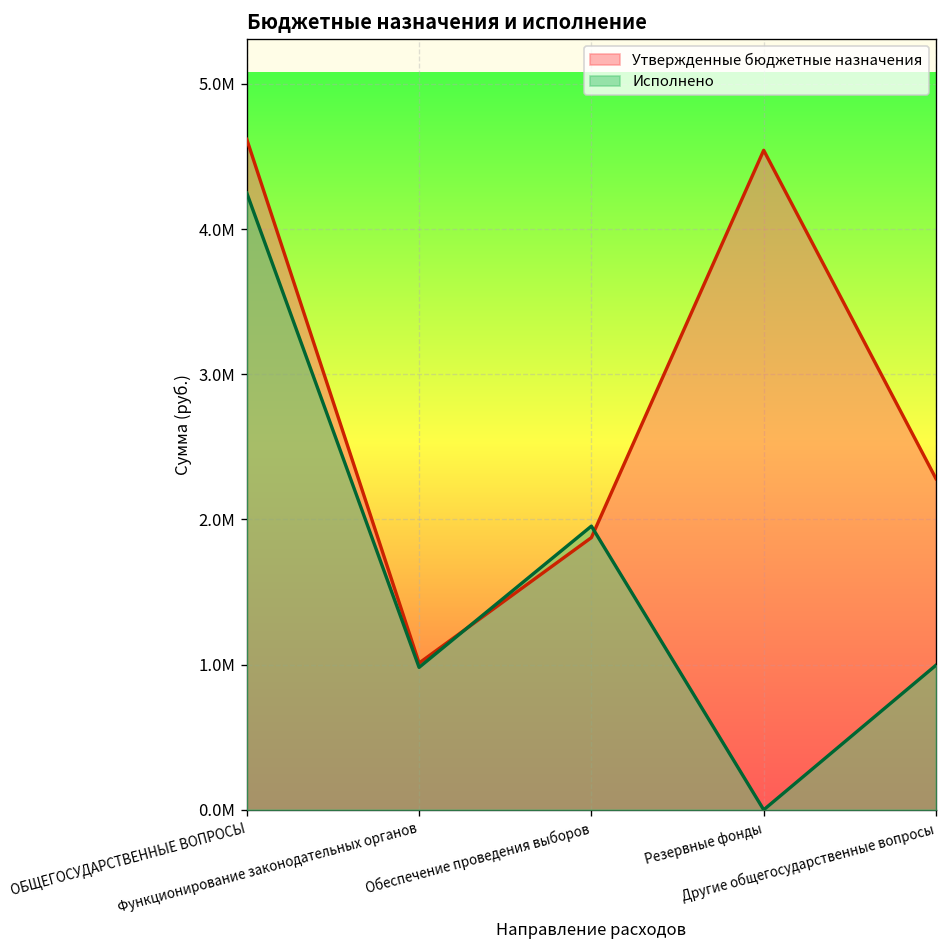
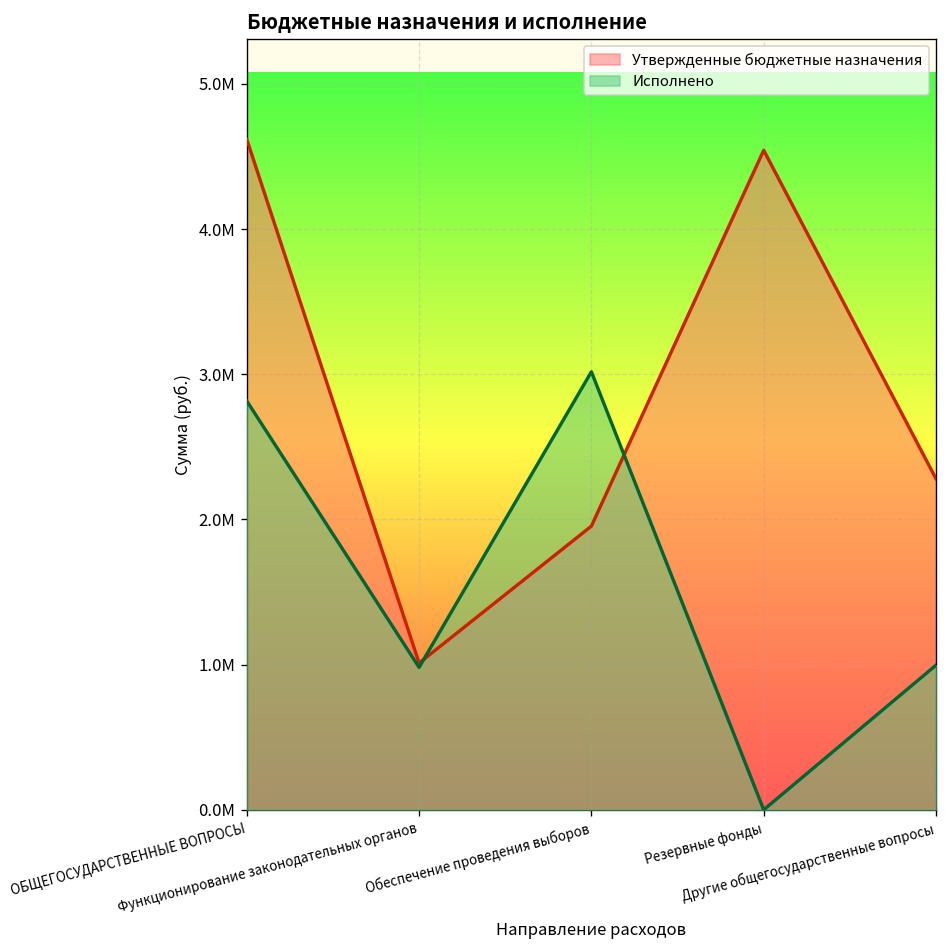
  {
    "Утвержденные бюджетные назначения": {
      "ОБЩЕГОСУДАРСТВЕННЫЕ ВОПРОСЫ": 4620000,
      "Функционирование законодательных органов": 1010000,
-     "Обеспечение проведения выборов": 1880000,
+     "Обеспечение проведения выборов": 1950000,
      "Резервные фонды": 4540000,
      "Другие общегосударственные вопросы": 2280000
    },
    "Исполнено": {
-     "ОБЩЕГОСУДАРСТВЕННЫЕ ВОПРОСЫ": 4250000,
+     "ОБЩЕГОСУДАРСТВЕННЫЕ ВОПРОСЫ": 2820000,
      "Функционирование законодательных органов": 980000,
-     "Обеспечение проведения выборов": 1950000,
+     "Обеспечение проведения выборов": 3020000,
      "Резервные фонды": 0,
      "Другие общегосударственные вопросы": 1000000
    }
  }
